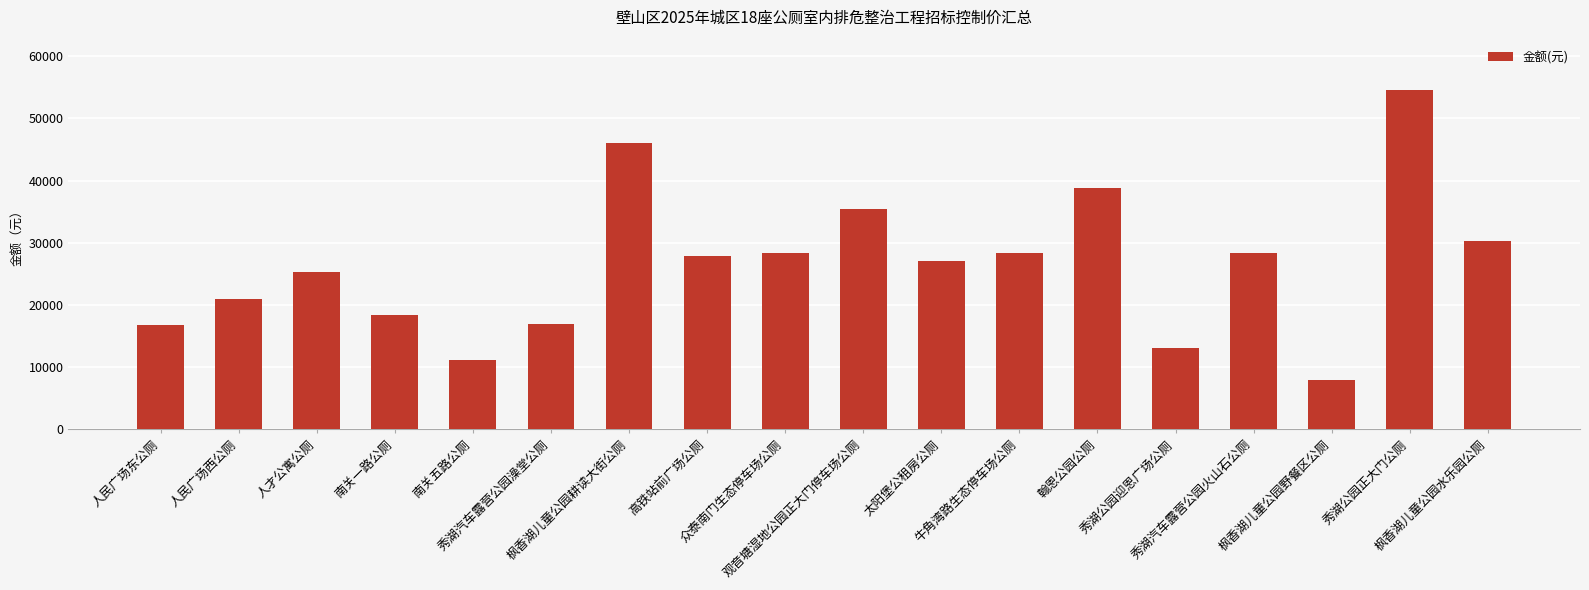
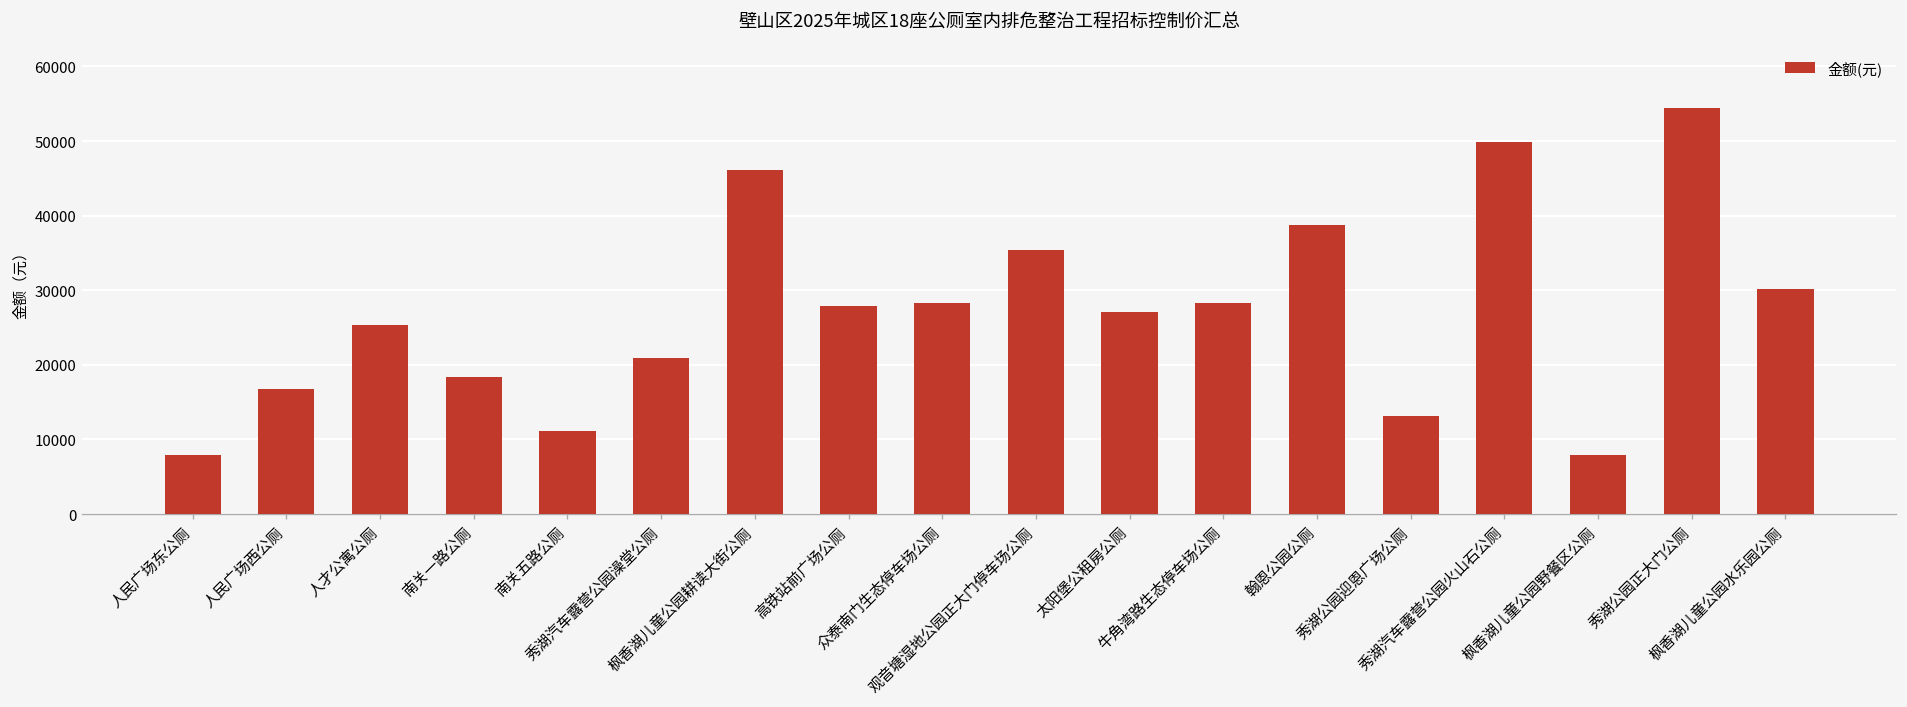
  {
-   "人民广场东公厕": 17000,
-   "人民广场西公厕": 21000,
+   "人民广场东公厕": 8000,
+   "人民广场西公厕": 17000,
    "人才公寓公厕": 25000,
    "南关一路公厕": 18000,
    "南关五路公厕": 11000,
-   "秀湖汽车露营公园澡堂公厕": 17000,
+   "秀湖汽车露营公园澡堂公厕": 21000,
    "枫香湖儿童公园耕读大街公厕": 46000,
    "高铁站前广场公厕": 28000,
    "众泰南门生态停车场公厕": 28000,
    "观音塘湿地公园正大门停车场公厕": 35000,
    "太阳堡公租房公厕": 27000,
    "牛角湾路生态停车场公厕": 28000,
    "翰恩公园公厕": 39000,
    "秀湖公园迎恩广场公厕": 13000,
-   "秀湖汽车露营公园火山石公厕": 28000,
+   "秀湖汽车露营公园火山石公厕": 50000,
    "枫香湖儿童公园野餐区公厕": 8000,
    "秀湖公园正大门公厕": 54000,
    "枫香湖儿童公园水乐园公厕": 30000
  }
